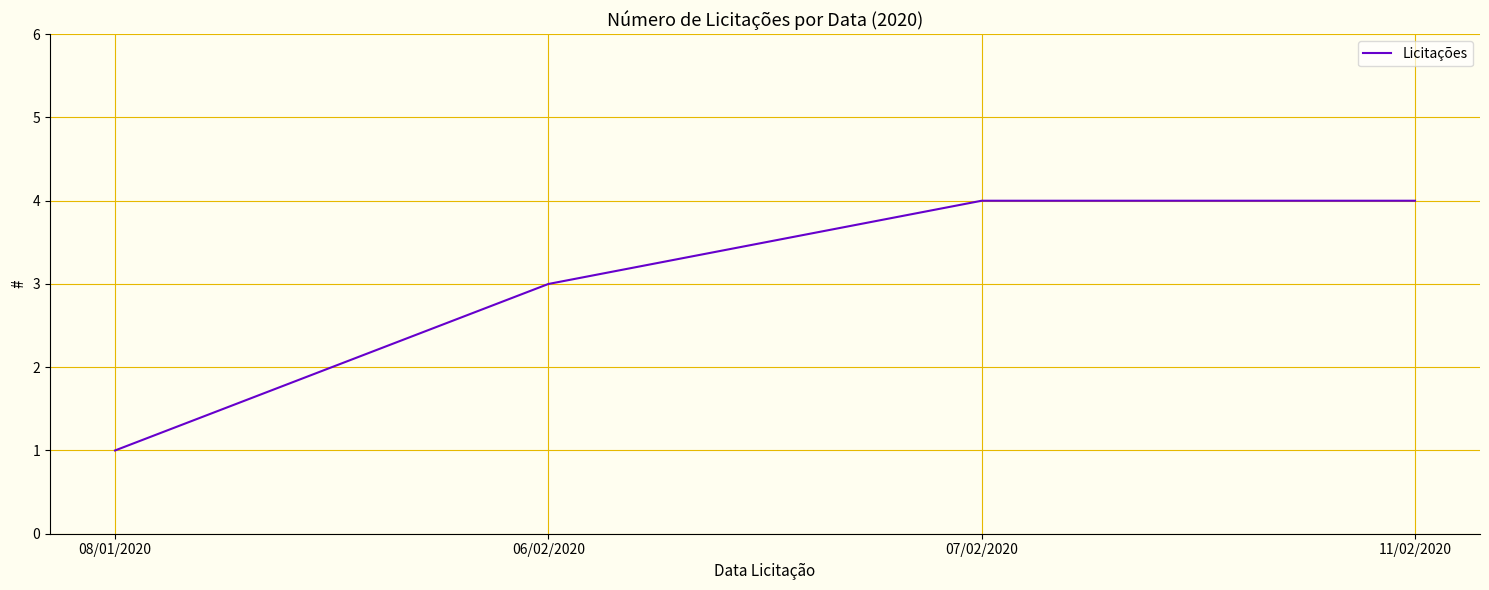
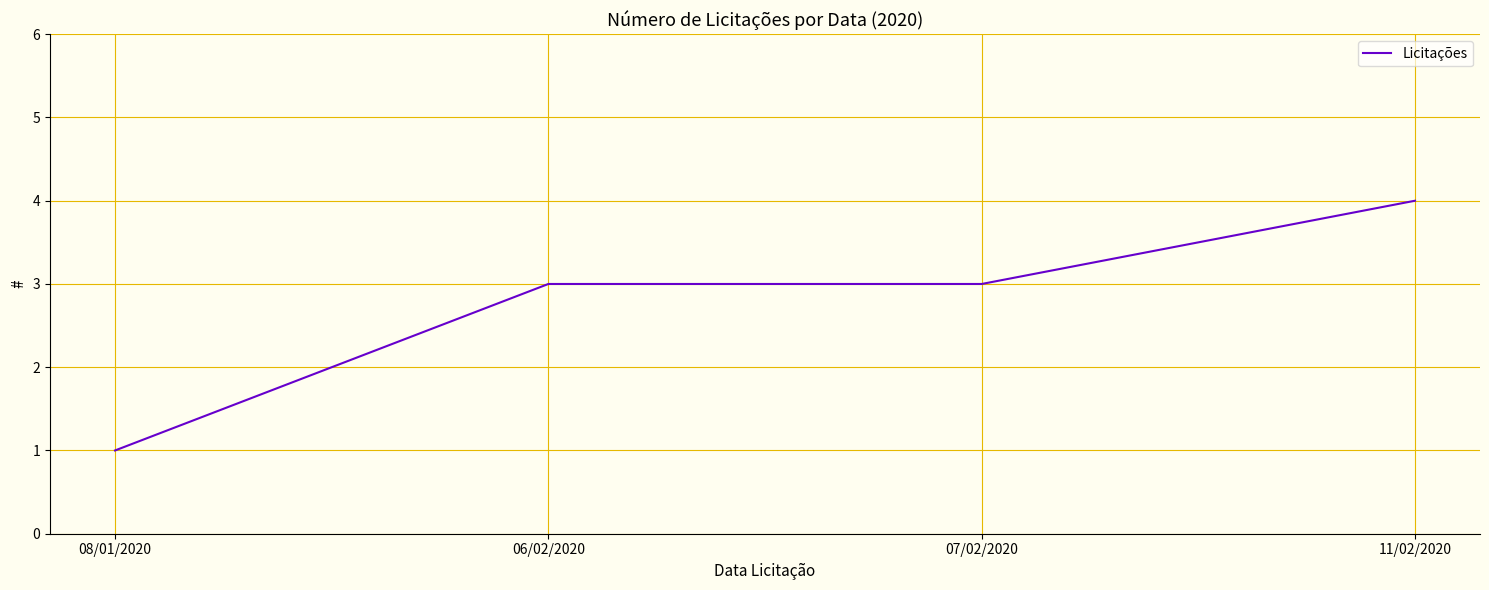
  {
    "08/01/2020": 1,
    "06/02/2020": 3,
-   "07/02/2020": 4,
+   "07/02/2020": 3,
    "11/02/2020": 4
  }
